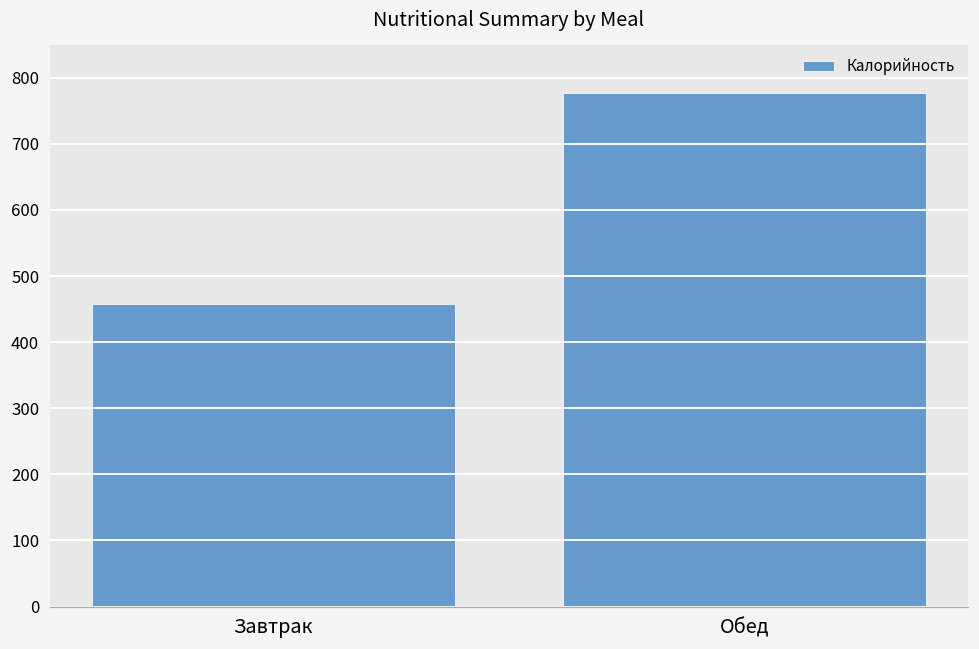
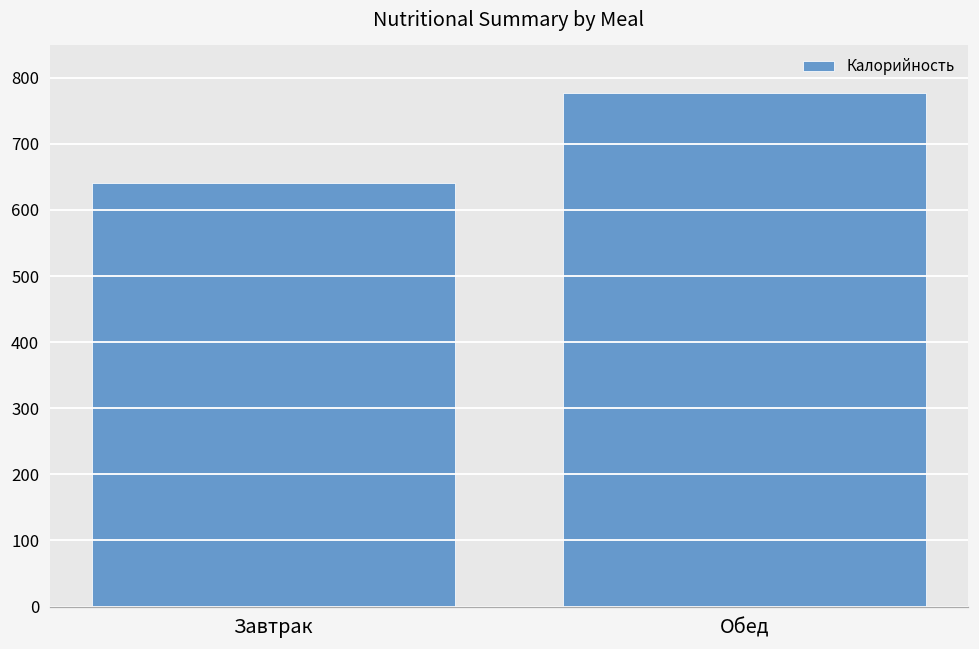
  {
-   "Завтрак": 460,
+   "Завтрак": 640,
    "Обед": 780
  }
